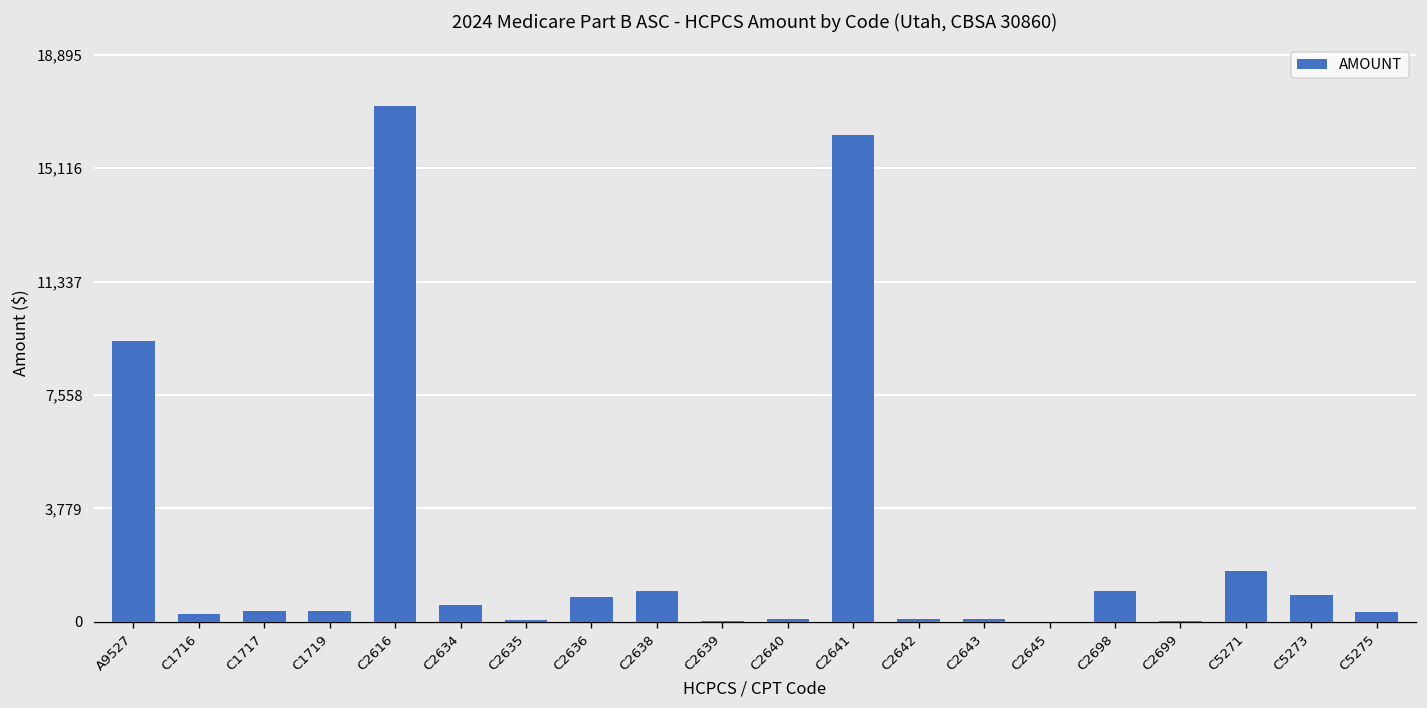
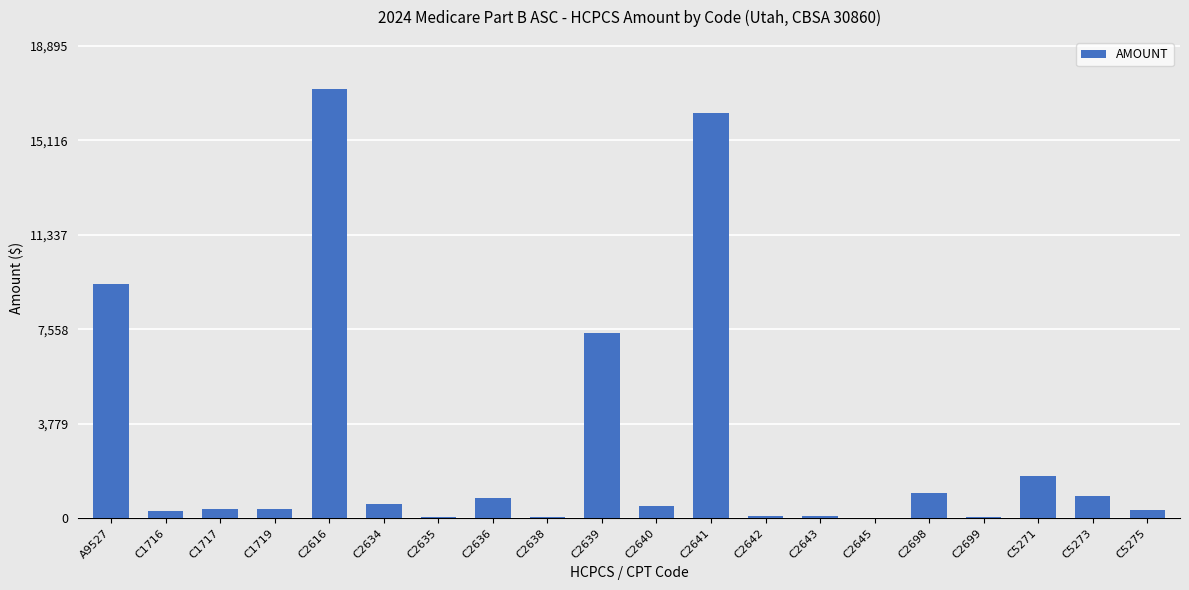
  {
    "A9527": "9,400",
    "C1716": "300",
    "C1717": "300",
    "C1719": "300",
    "C2616": "17,200",
    "C2634": "600",
    "C2636": "800",
-   "C2638": "1,000",
-   "C2639": "0",
-   "C2640": "100",
+   "C2638": "0",
+   "C2639": "7,400",
+   "C2640": "500",
    "C2641": "16,200",
    "C2698": "1,000",
    "C5271": "1,700",
    "C5273": "900",
    "C5275": "300"
  }
